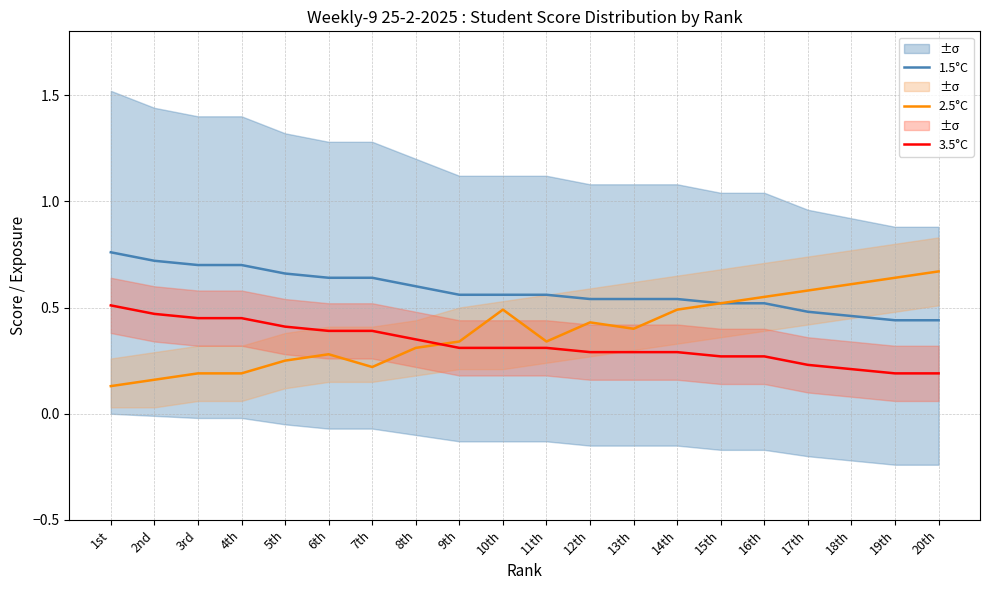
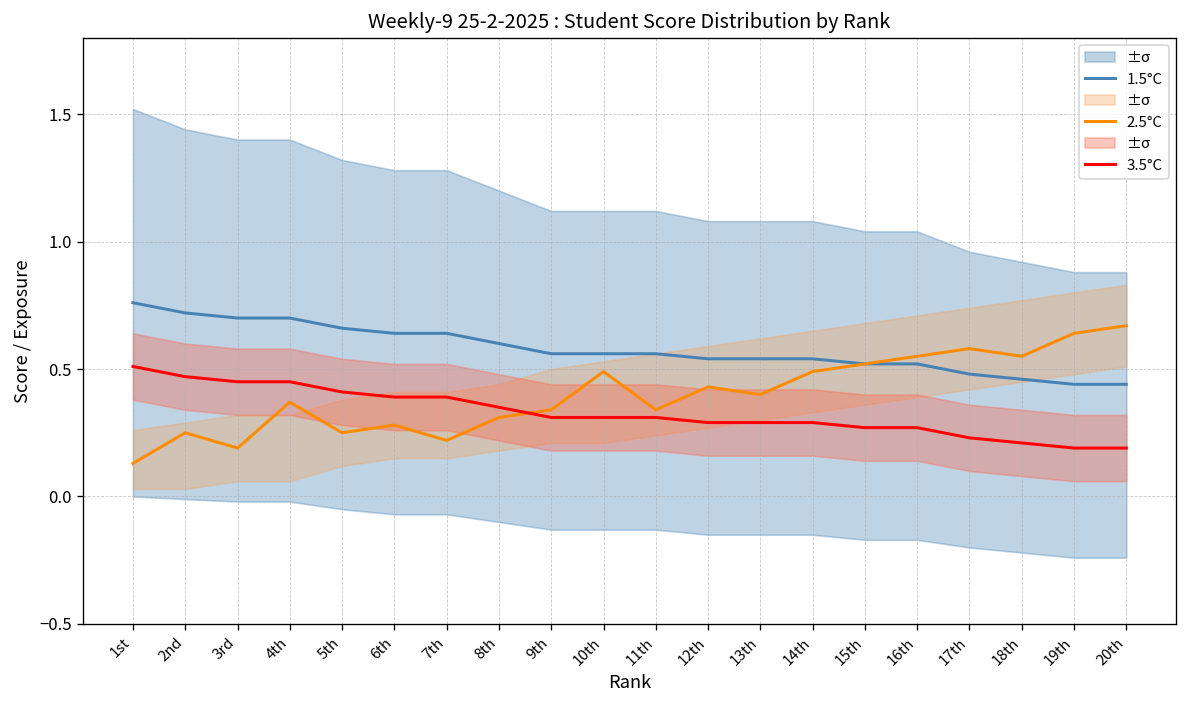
  {
    "2.5°C": {
      "1st": 0.13,
-     "2nd": 0.16,
+     "2nd": 0.25,
      "3rd": 0.19,
-     "4th": 0.19,
+     "4th": 0.37,
      "5th": 0.25,
      "6th": 0.28,
      "7th": 0.22,
      "8th": 0.31,
      "9th": 0.34,
      "10th": 0.49,
      "11th": 0.34,
      "13th": 0.40,
      "14th": 0.49,
      "16th": 0.55,
      "17th": 0.58,
-     "18th": 0.61,
+     "18th": 0.55,
      "19th": 0.64,
      "20th": 0.67
    },
    "3.5°C": {
      "1st": 0.51,
      "2nd": 0.47,
      "3rd": 0.45,
      "4th": 0.45,
      "5th": 0.41,
      "6th": 0.39,
      "7th": 0.39,
      "8th": 0.35,
      "9th": 0.31,
      "10th": 0.31,
      "11th": 0.31,
      "12th": 0.29,
      "13th": 0.29,
      "14th": 0.29,
      "15th": 0.27,
      "16th": 0.27,
      "17th": 0.23,
      "18th": 0.21,
      "19th": 0.19,
      "20th": 0.19
    }
  }
